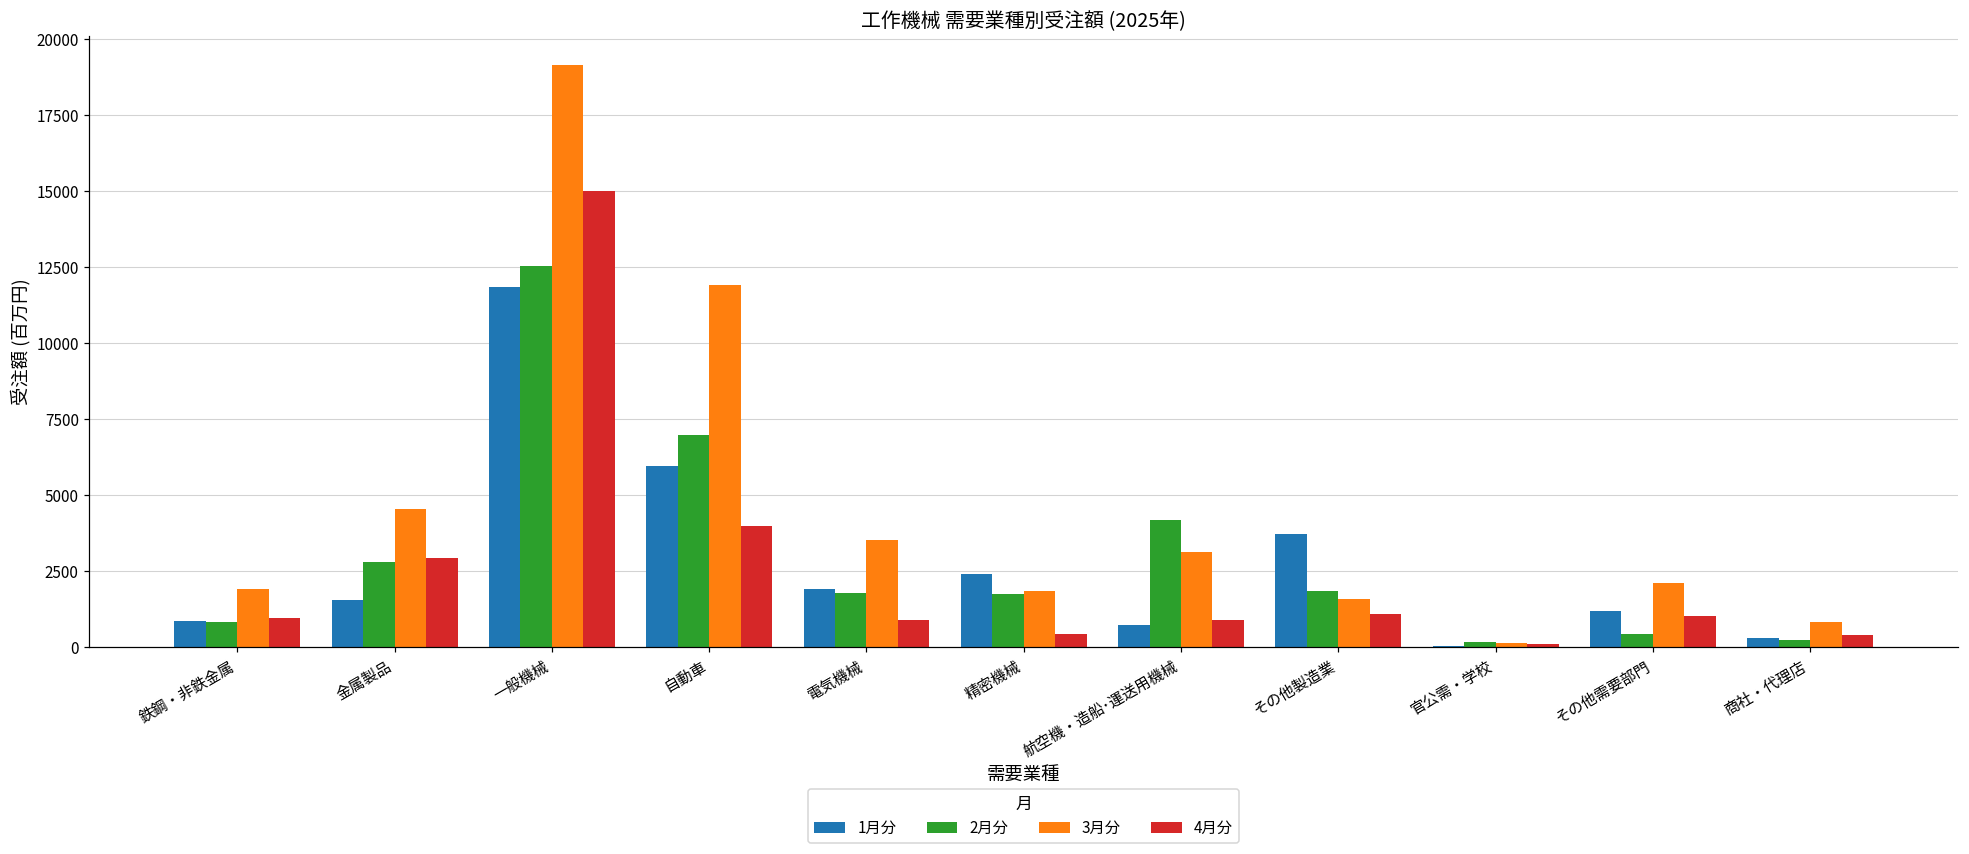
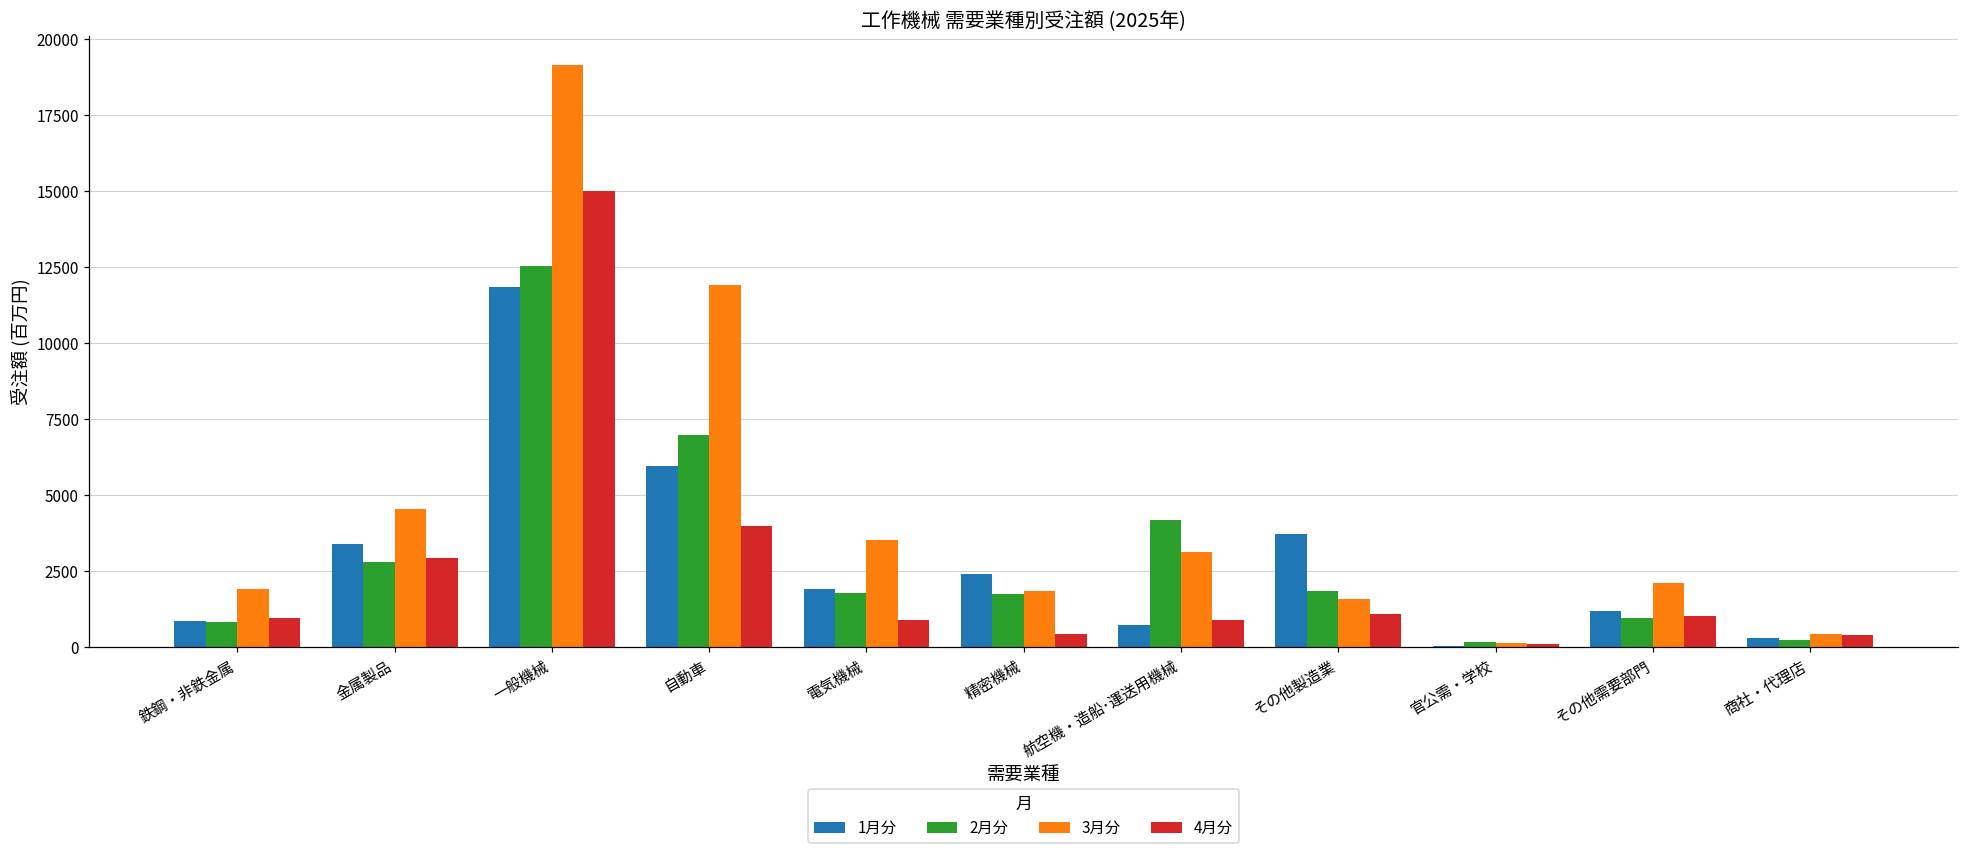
  {
    "1月分": {
      "鉄鋼・非鉄金属": 800,
-     "金属製品": 1500,
+     "金属製品": 3400,
      "一般機械": 11900,
      "自動車": 6000,
      "電気機械": 1900,
      "精密機械": 2400,
      "航空機・造船･運送用機械": 700,
      "その他製造業": 3700,
      "その他需要部門": 1200,
      "商社・代理店": 300
    },
    "2月分": {
      "鉄鋼・非鉄金属": 800,
      "金属製品": 2800,
      "一般機械": 12500,
      "自動車": 7000,
      "電気機械": 1800,
      "精密機械": 1700,
      "航空機・造船･運送用機械": 4200,
      "その他製造業": 1800,
      "官公需・学校": 200,
-     "その他需要部門": 400,
+     "その他需要部門": 900,
      "商社・代理店": 200
    },
    "3月分": {
      "鉄鋼・非鉄金属": 1900,
      "金属製品": 4500,
      "一般機械": 19200,
      "自動車": 11900,
      "電気機械": 3500,
      "精密機械": 1800,
      "航空機・造船･運送用機械": 3100,
      "その他製造業": 1600,
      "官公需・学校": 100,
      "その他需要部門": 2100,
-     "商社・代理店": 800
+     "商社・代理店": 400
    },
    "4月分": {
      "鉄鋼・非鉄金属": 1000,
      "金属製品": 2900,
      "一般機械": 15000,
      "自動車": 4000,
      "電気機械": 900,
      "精密機械": 400,
      "航空機・造船･運送用機械": 900,
      "その他製造業": 1100,
      "官公需・学校": 100,
      "その他需要部門": 1000,
      "商社・代理店": 400
    }
  }
